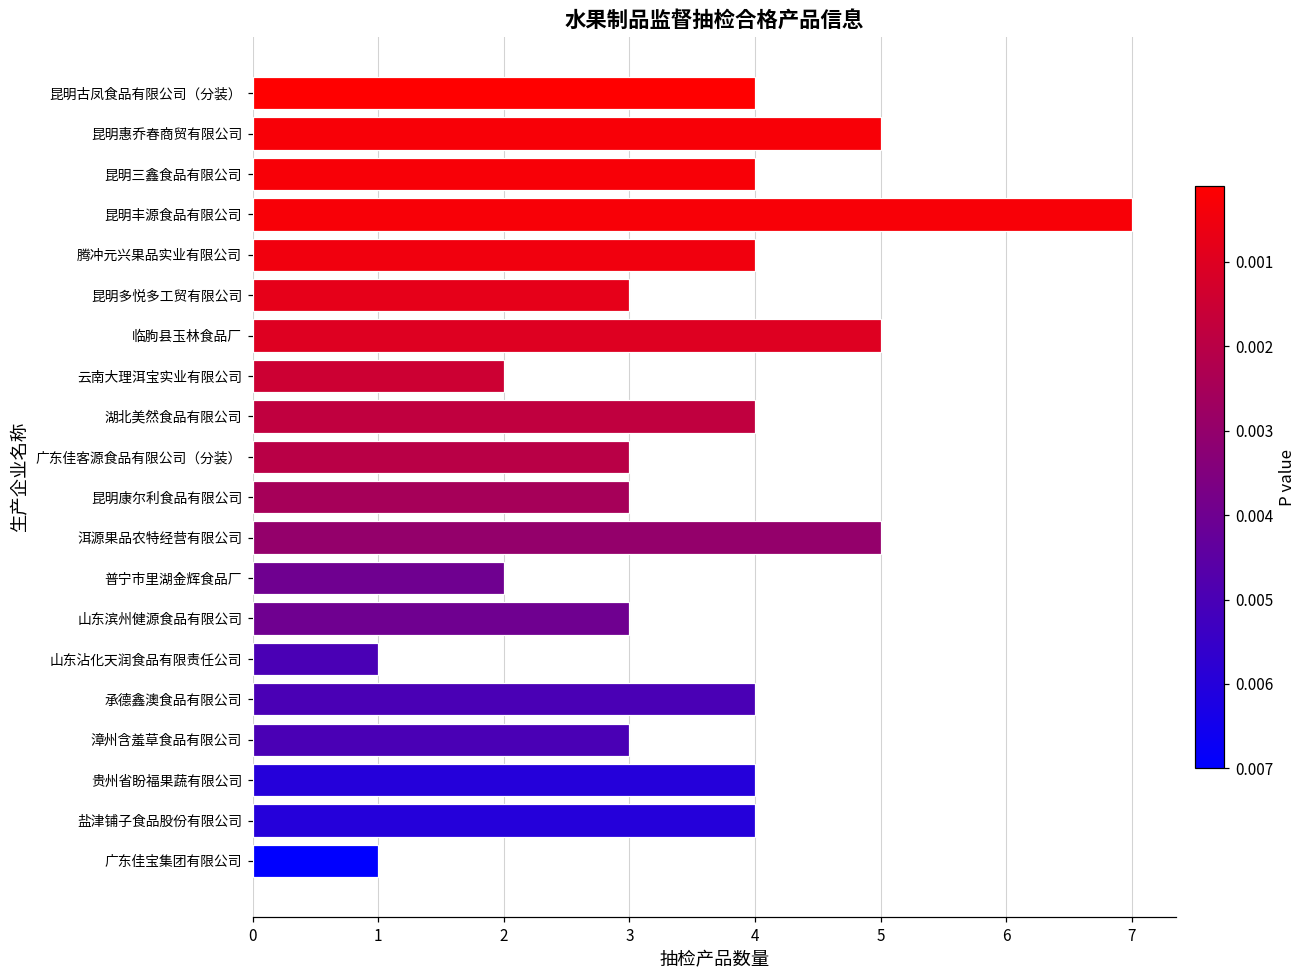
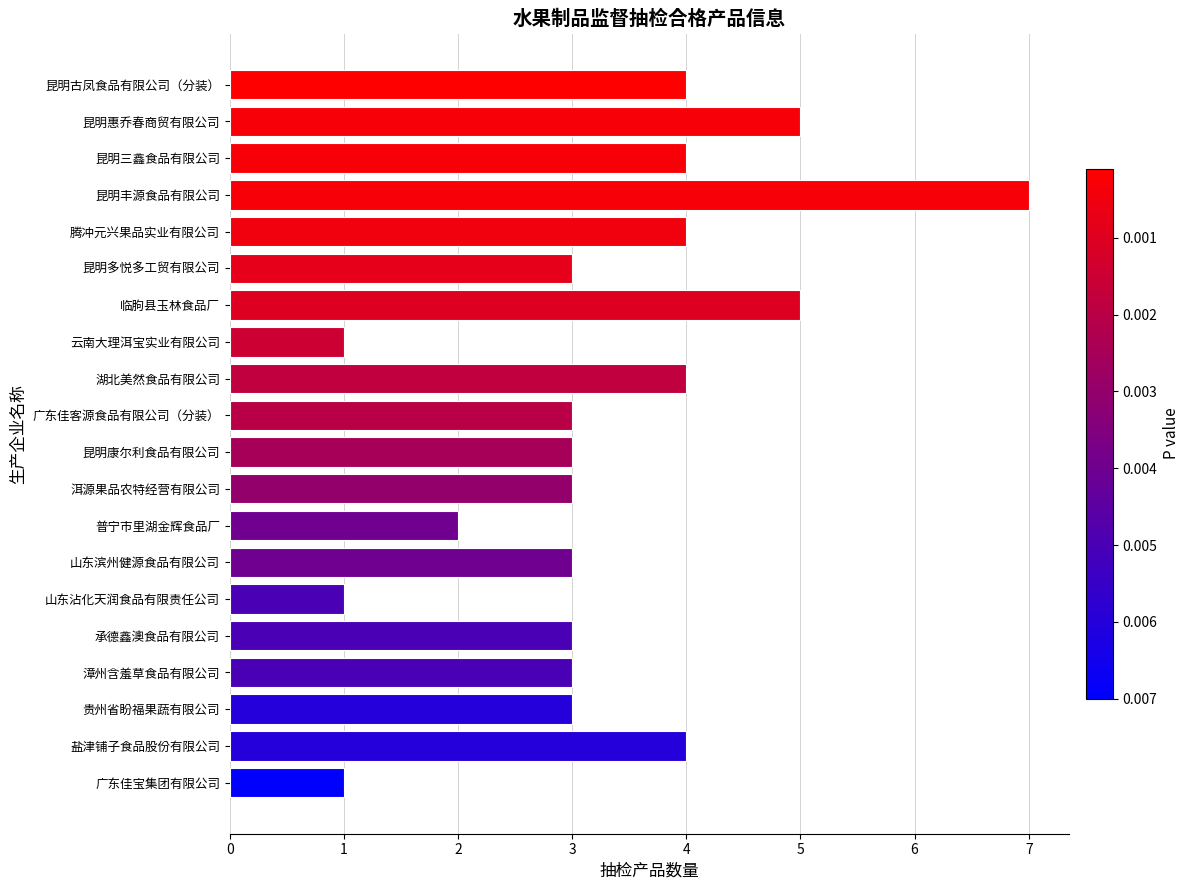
  {
    "昆明古凤食品有限公司（分装）": 4,
    "昆明惠乔春商贸有限公司": 5,
    "昆明三鑫食品有限公司": 4,
    "昆明丰源食品有限公司": 7,
    "腾冲元兴果品实业有限公司": 4,
    "昆明多悦多工贸有限公司": 3,
    "临朐县玉林食品厂": 5,
-   "云南大理洱宝实业有限公司": 2,
+   "云南大理洱宝实业有限公司": 1,
    "湖北美然食品有限公司": 4,
    "广东佳客源食品有限公司（分装）": 3,
    "昆明康尔利食品有限公司": 3,
-   "洱源果品农特经营有限公司": 5,
+   "洱源果品农特经营有限公司": 3,
    "普宁市里湖金辉食品厂": 2,
    "山东滨州健源食品有限公司": 3,
    "山东沾化天润食品有限责任公司": 1,
-   "承德鑫澳食品有限公司": 4,
+   "承德鑫澳食品有限公司": 3,
    "漳州含羞草食品有限公司": 3,
-   "贵州省盼福果蔬有限公司": 4,
+   "贵州省盼福果蔬有限公司": 3,
    "盐津铺子食品股份有限公司": 4,
    "广东佳宝集团有限公司": 1
  }
